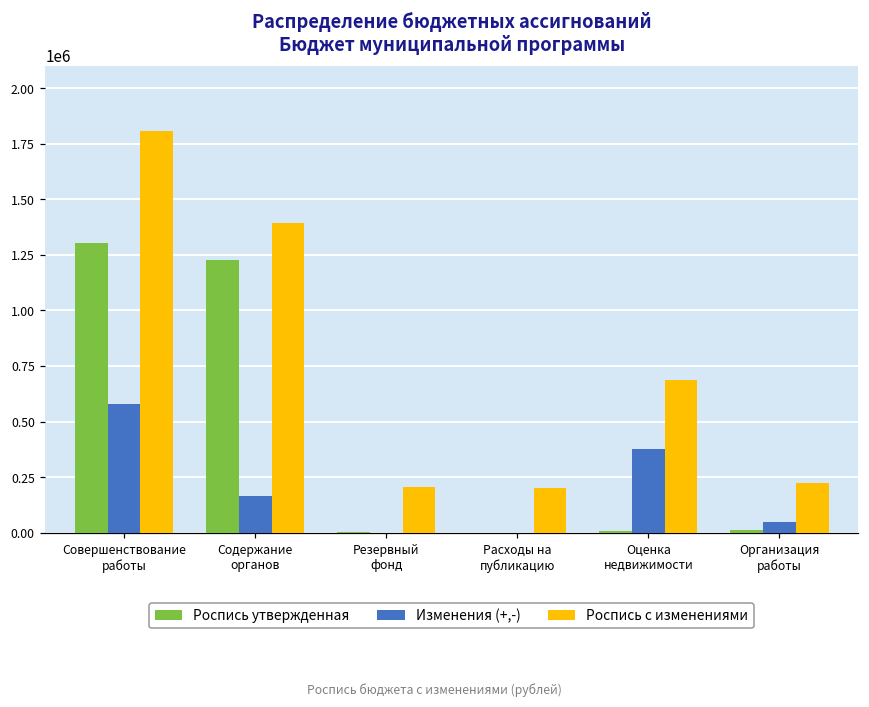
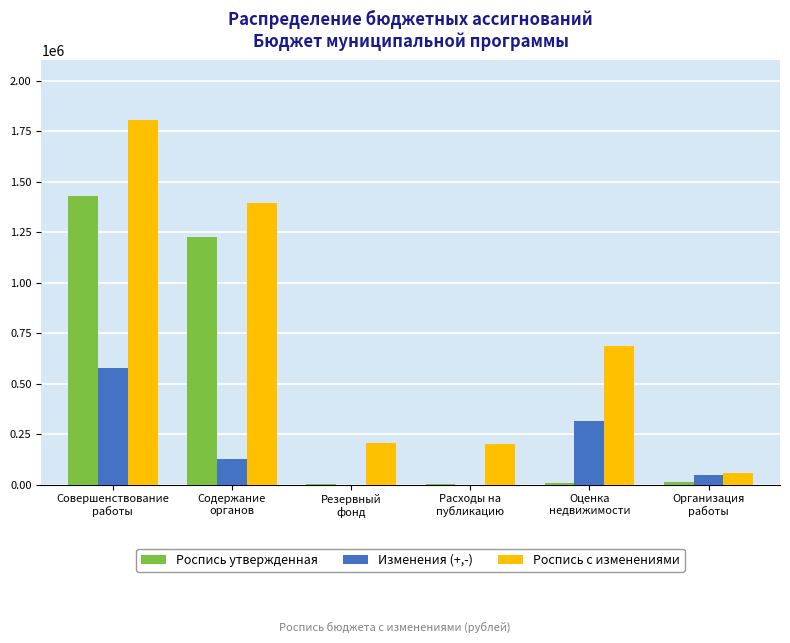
  {
    "Роспись утвержденная": {
-     "Совершенствование работы": 1310000,
+     "Совершенствование работы": 1430000,
      "Содержание органов": 1230000
    },
    "Изменения (+,-)": {
      "Совершенствование работы": 580000,
-     "Содержание органов": 170000,
-     "Оценка недвижимости": 370000,
+     "Содержание органов": 130000,
+     "Оценка недвижимости": 310000,
      "Организация работы": 50000
    },
    "Роспись с изменениями": {
      "Совершенствование работы": 1810000,
      "Содержание органов": 1390000,
      "Резервный фонд": 210000,
      "Расходы на публикацию": 200000,
      "Оценка недвижимости": 690000,
-     "Организация работы": 220000
+     "Организация работы": 60000
    }
  }
